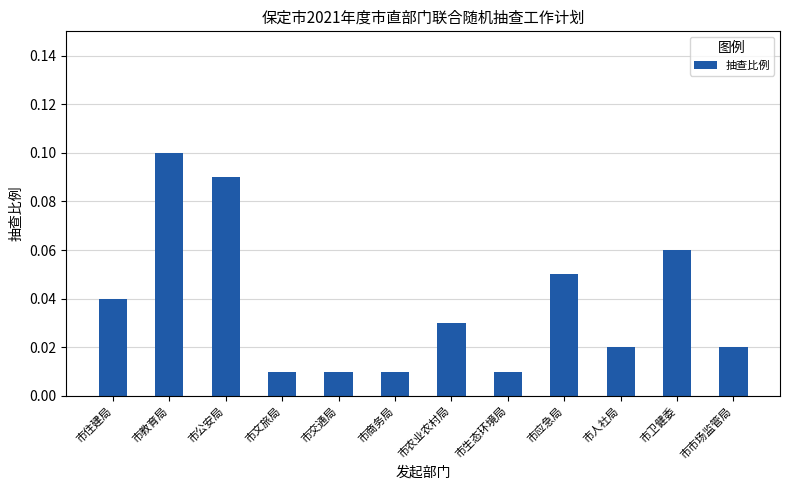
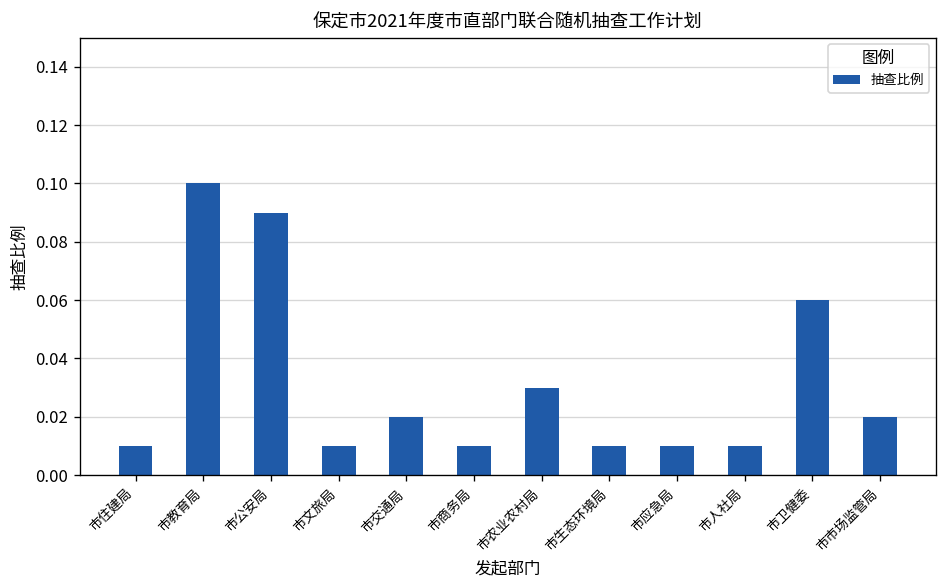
  {
-   "市住建局": 0.04,
+   "市住建局": 0.01,
    "市教育局": 0.10,
    "市公安局": 0.09,
    "市文旅局": 0.01,
-   "市交通局": 0.01,
+   "市交通局": 0.02,
    "市商务局": 0.01,
    "市农业农村局": 0.03,
    "市生态环境局": 0.01,
-   "市应急局": 0.05,
-   "市人社局": 0.02,
+   "市应急局": 0.01,
+   "市人社局": 0.01,
    "市卫健委": 0.06,
    "市市场监管局": 0.02
  }
